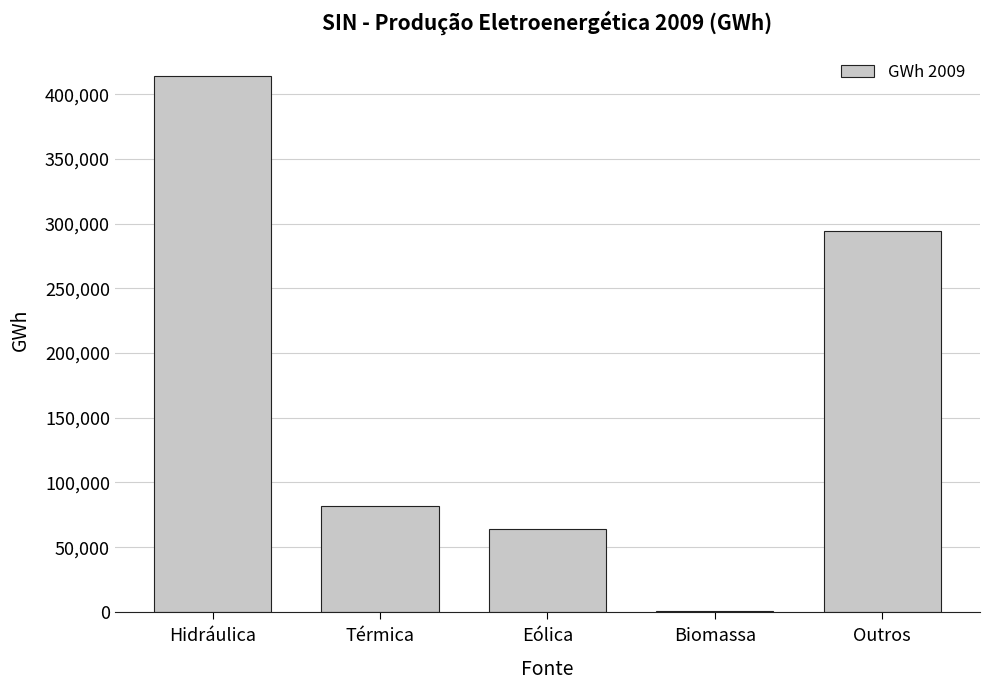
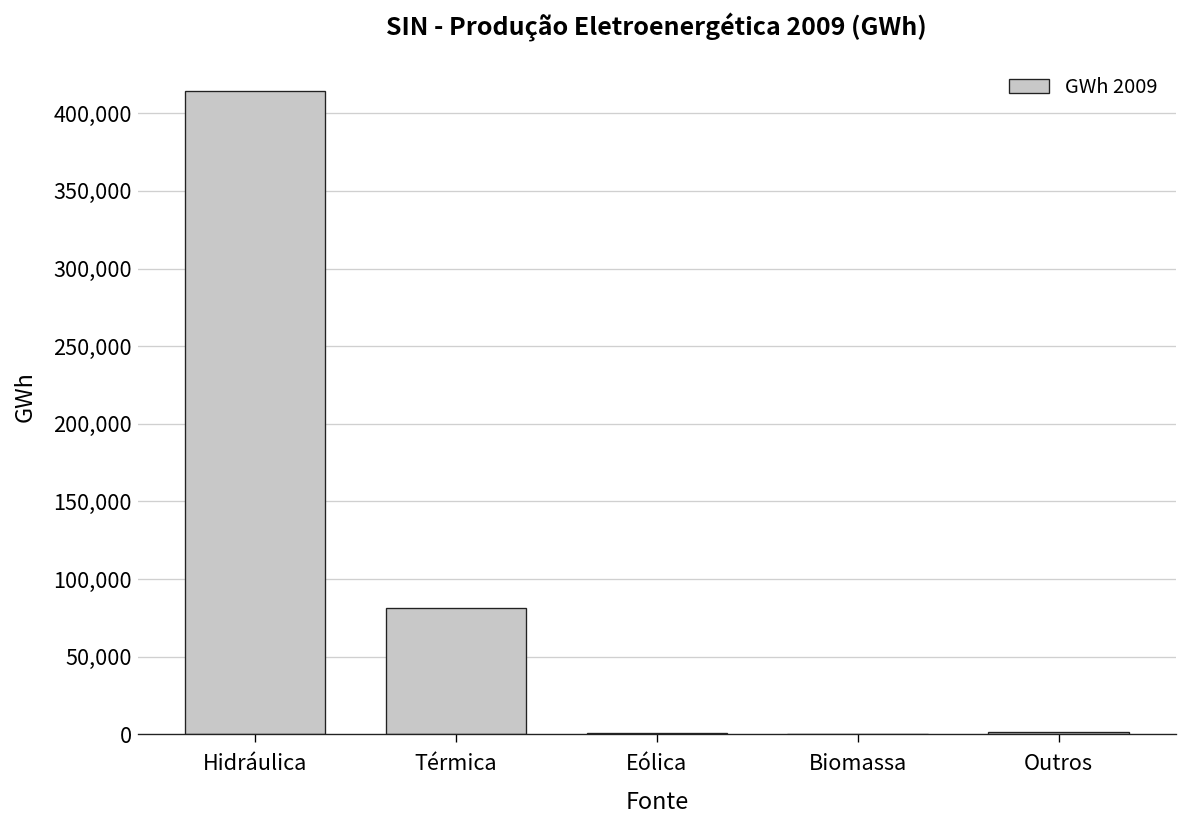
  {
    "Hidráulica": "415,000",
    "Térmica": "81,000",
-   "Eólica": "64,000",
-   "Outros": "294,000"
+   "Eólica": "1,000",
+   "Outros": "2,000"
  }
